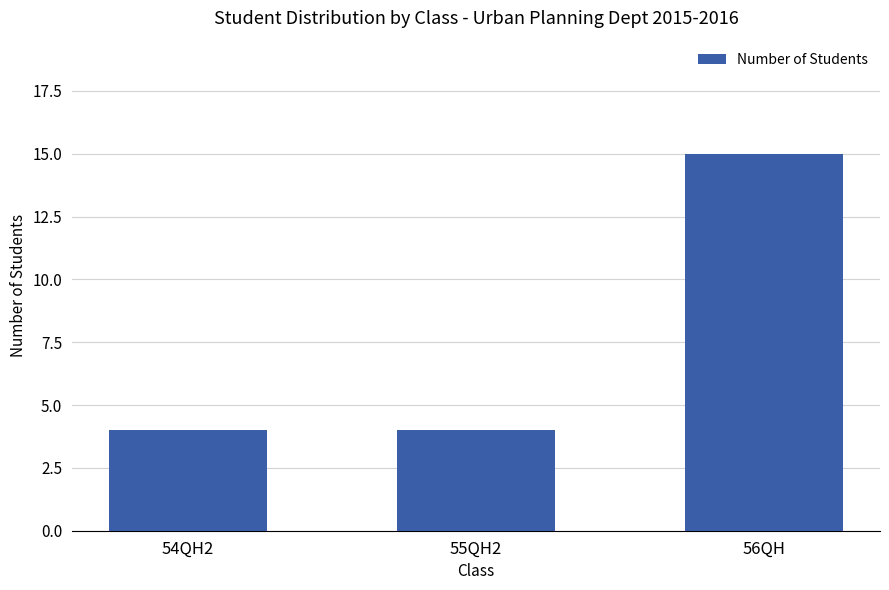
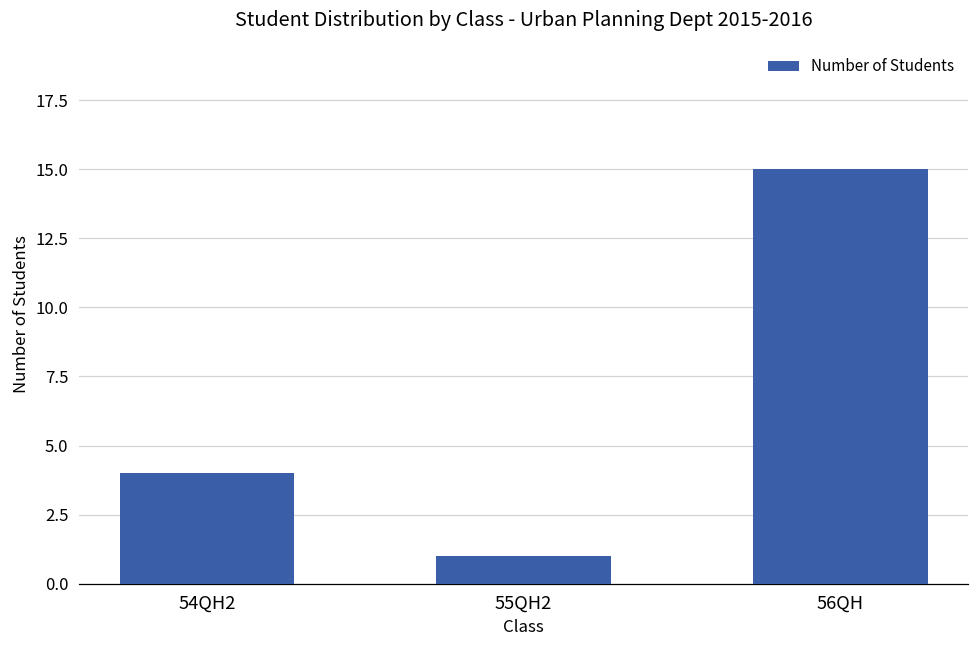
  {
    "54QH2": 4,
-   "55QH2": 4,
+   "55QH2": 1,
    "56QH": 15
  }
